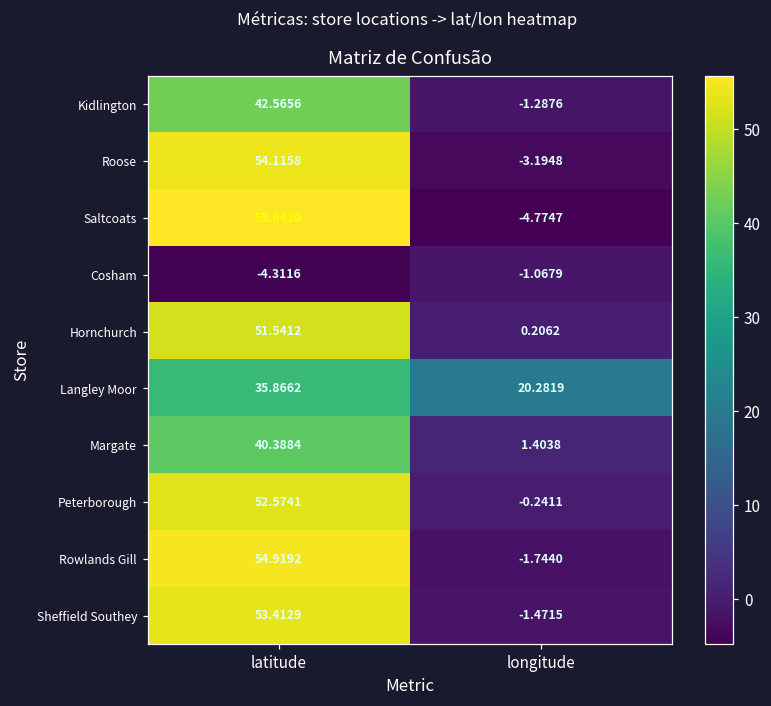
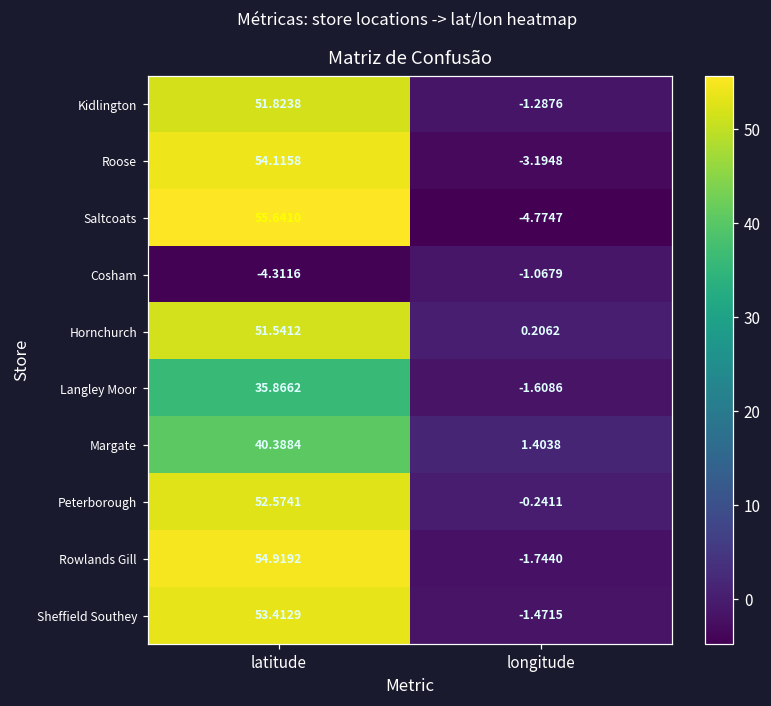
  {
    "Kidlington": {
-     "latitude": 42.5656,
+     "latitude": 51.8238,
      "longitude": -1.2876
    },
    "Roose": {
      "latitude": 54.1158,
      "longitude": -3.1948
    },
    "Saltcoats": {
      "longitude": -4.7747
    },
    "Cosham": {
      "latitude": -4.3116,
      "longitude": -1.0679
    },
    "Hornchurch": {
      "latitude": 51.5412,
      "longitude": 0.2062
    },
    "Langley Moor": {
      "latitude": 35.8662,
-     "longitude": 20.2819
+     "longitude": -1.6086
    },
    "Margate": {
      "latitude": 40.3884,
      "longitude": 1.4038
    },
    "Peterborough": {
      "latitude": 52.5741,
      "longitude": -0.2411
    },
    "Rowlands Gill": {
      "latitude": 54.9192,
      "longitude": -1.7440
    },
    "Sheffield Southey": {
      "latitude": 53.4129,
      "longitude": -1.4715
    }
  }
